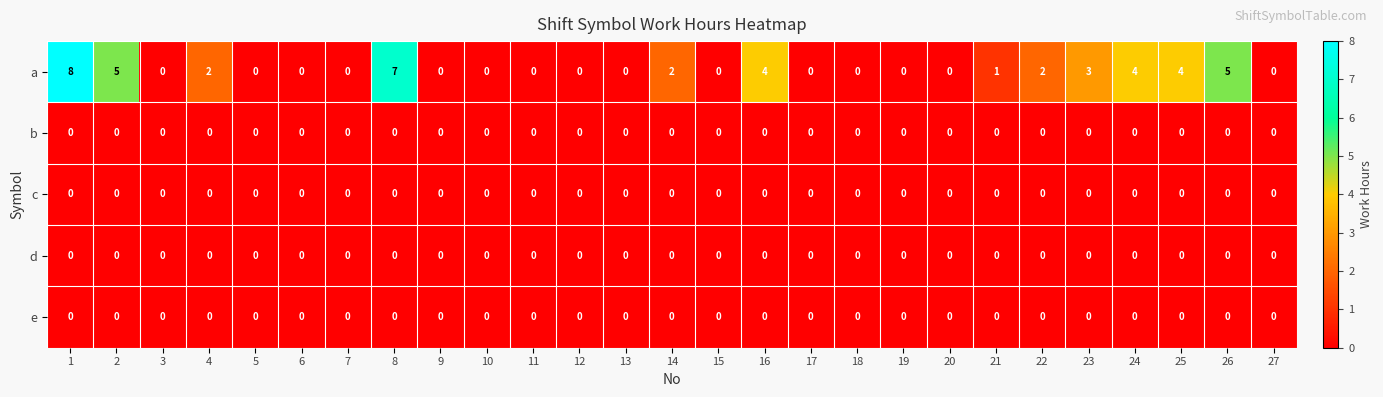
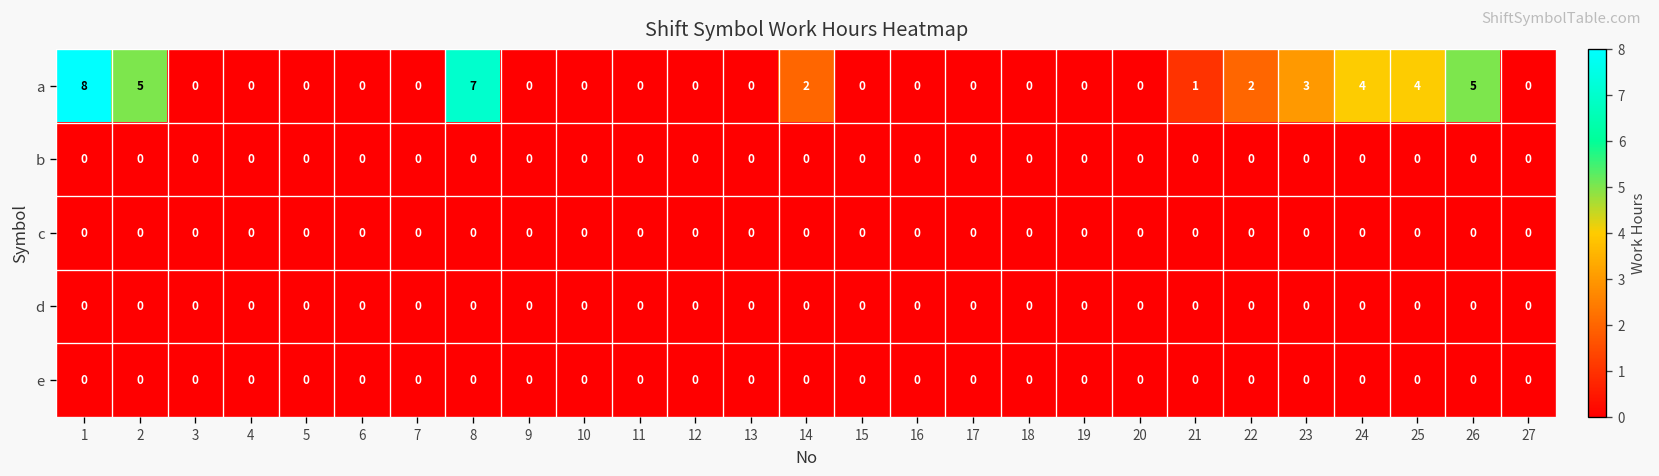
  {
    "a": {
      "1": 8,
      "2": 5,
      "3": 0,
-     "4": 2,
+     "4": 0,
      "5": 0,
      "6": 0,
      "7": 0,
      "8": 7,
      "9": 0,
      "10": 0,
      "11": 0,
      "12": 0,
      "13": 0,
      "14": 2,
      "15": 0,
-     "16": 4,
+     "16": 0,
      "17": 0,
      "18": 0,
      "19": 0,
      "20": 0,
      "21": 1,
      "22": 2,
      "23": 3,
      "24": 4,
      "25": 4,
      "26": 5,
      "27": 0
    },
    "b": {
      "1": 0,
      "2": 0,
      "3": 0,
      "4": 0,
      "5": 0,
      "6": 0,
      "7": 0,
      "8": 0,
      "9": 0,
      "10": 0,
      "11": 0,
      "12": 0,
      "13": 0,
      "14": 0,
      "15": 0,
      "16": 0,
      "17": 0,
      "18": 0,
      "19": 0,
      "20": 0,
      "21": 0,
      "22": 0,
      "23": 0,
      "24": 0,
      "25": 0,
      "26": 0,
      "27": 0
    },
    "c": {
      "1": 0,
      "2": 0,
      "3": 0,
      "4": 0,
      "5": 0,
      "6": 0,
      "7": 0,
      "8": 0,
      "9": 0,
      "10": 0,
      "11": 0,
      "12": 0,
      "13": 0,
      "14": 0,
      "15": 0,
      "16": 0,
      "17": 0,
      "18": 0,
      "19": 0,
      "20": 0,
      "21": 0,
      "22": 0,
      "23": 0,
      "24": 0,
      "25": 0,
      "26": 0,
      "27": 0
    },
    "d": {
      "1": 0,
      "2": 0,
      "3": 0,
      "4": 0,
      "5": 0,
      "6": 0,
      "7": 0,
      "8": 0,
      "9": 0,
      "10": 0,
      "11": 0,
      "12": 0,
      "13": 0,
      "14": 0,
      "15": 0,
      "16": 0,
      "17": 0,
      "18": 0,
      "19": 0,
      "20": 0,
      "21": 0,
      "22": 0,
      "23": 0,
      "24": 0,
      "25": 0,
      "26": 0,
      "27": 0
    },
    "e": {
      "1": 0,
      "2": 0,
      "3": 0,
      "4": 0,
      "5": 0,
      "6": 0,
      "7": 0,
      "8": 0,
      "9": 0,
      "10": 0,
      "11": 0,
      "12": 0,
      "13": 0,
      "14": 0,
      "15": 0,
      "16": 0,
      "17": 0,
      "18": 0,
      "19": 0,
      "20": 0,
      "21": 0,
      "22": 0,
      "23": 0,
      "24": 0,
      "25": 0,
      "26": 0,
      "27": 0
    }
  }
